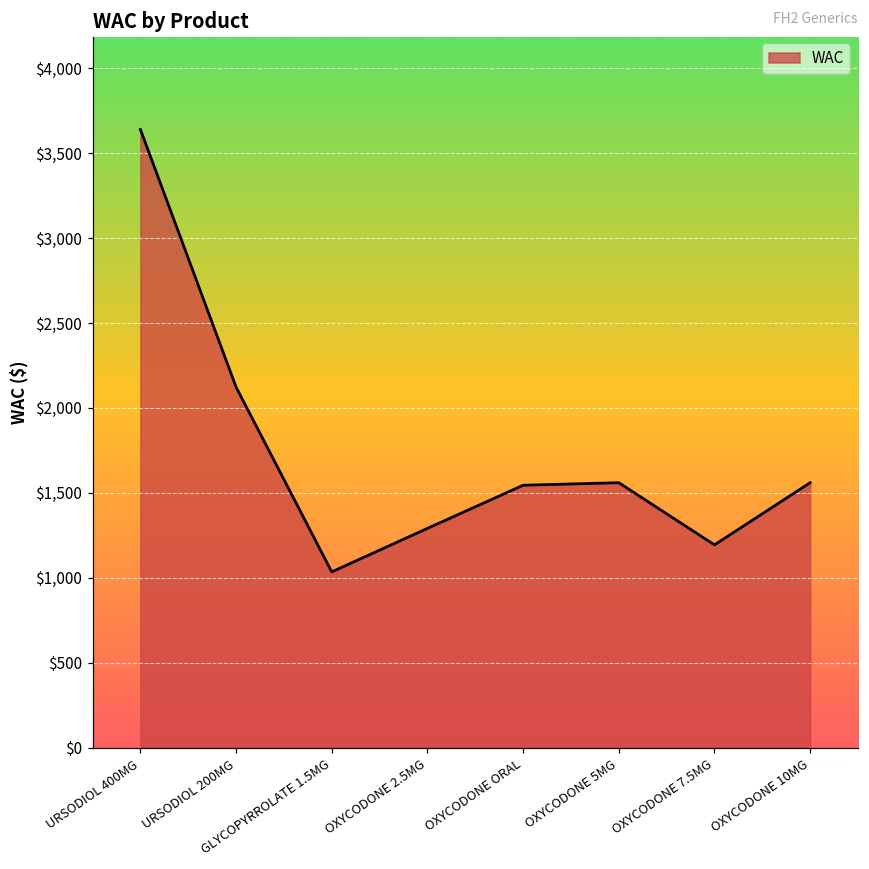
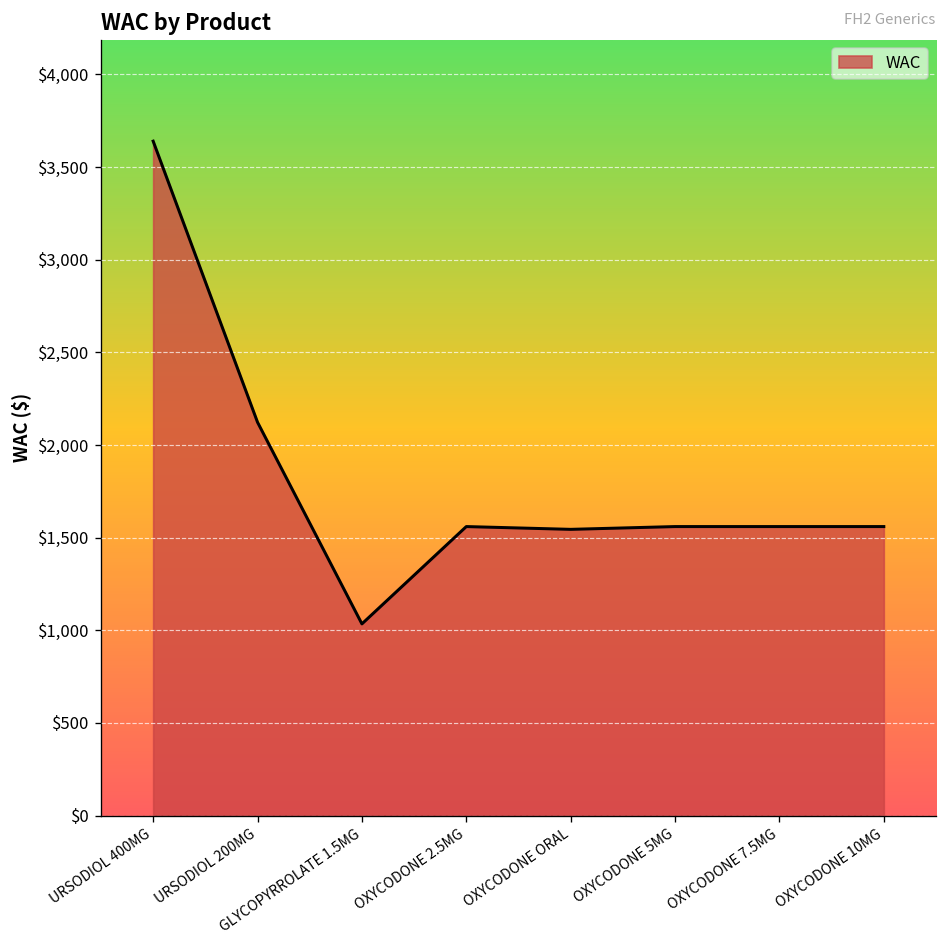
  {
    "URSODIOL 400MG": "$3,640",
    "URSODIOL 200MG": "$2,120",
    "GLYCOPYRROLATE 1.5MG": "$1,030",
-   "OXYCODONE 2.5MG": "$1,290",
+   "OXYCODONE 2.5MG": "$1,560",
    "OXYCODONE ORAL": "$1,550",
    "OXYCODONE 5MG": "$1,560",
-   "OXYCODONE 7.5MG": "$1,190",
+   "OXYCODONE 7.5MG": "$1,560",
    "OXYCODONE 10MG": "$1,560"
  }
